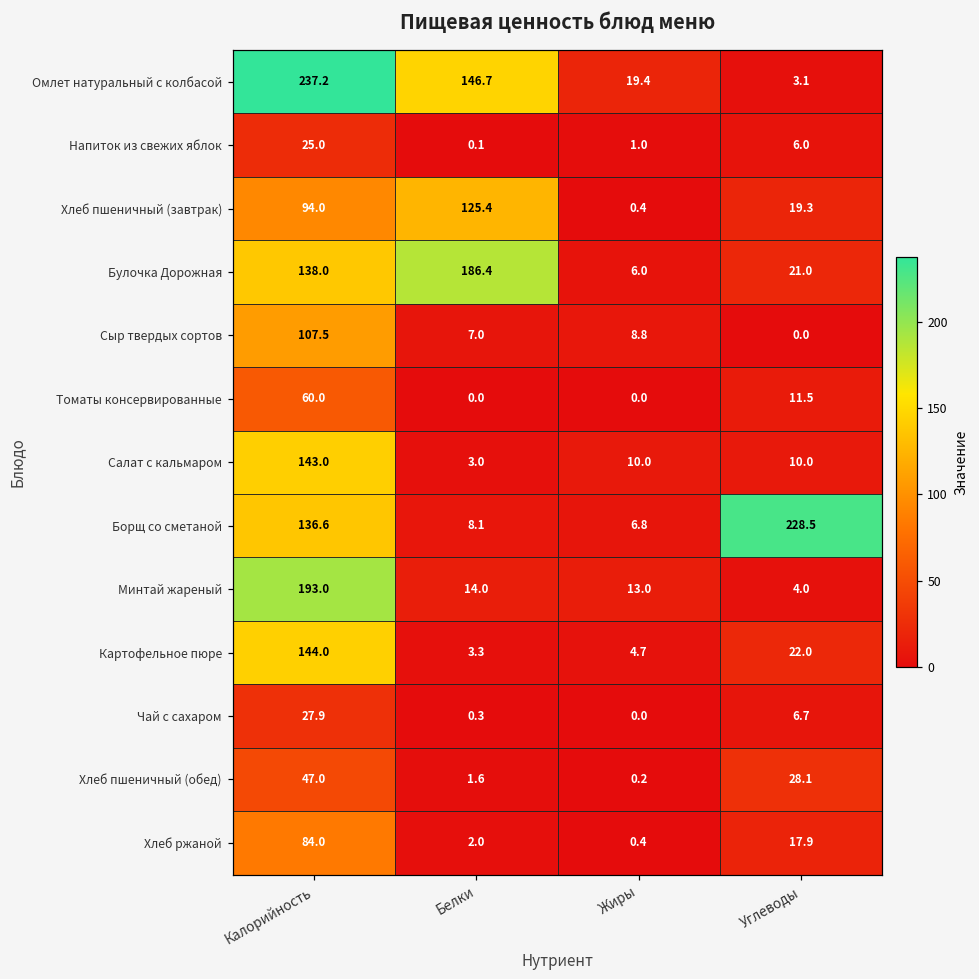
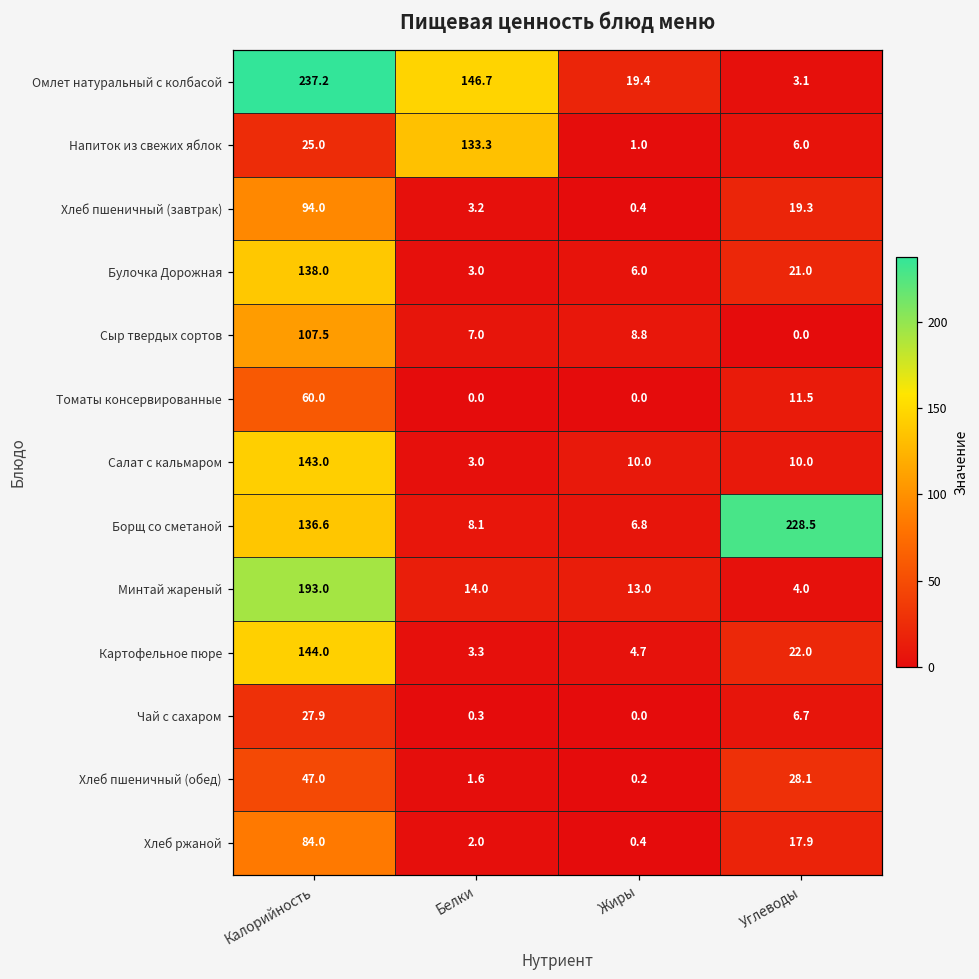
  {
    "Омлет натуральный с колбасой": {
      "Калорийность": 237.2,
      "Белки": 146.7,
      "Жиры": 19.4,
      "Углеводы": 3.1
    },
    "Напиток из свежих яблок": {
      "Калорийность": 25.0,
-     "Белки": 0.1,
+     "Белки": 133.3,
      "Жиры": 1.0,
      "Углеводы": 6.0
    },
    "Хлеб пшеничный (завтрак)": {
      "Калорийность": 94.0,
-     "Белки": 125.4,
+     "Белки": 3.2,
      "Жиры": 0.4,
      "Углеводы": 19.3
    },
    "Булочка Дорожная": {
      "Калорийность": 138.0,
-     "Белки": 186.4,
+     "Белки": 3.0,
      "Жиры": 6.0,
      "Углеводы": 21.0
    },
    "Сыр твердых сортов": {
      "Калорийность": 107.5,
      "Белки": 7.0,
      "Жиры": 8.8,
      "Углеводы": 0.0
    },
    "Томаты консервированные": {
      "Калорийность": 60.0,
      "Белки": 0.0,
      "Жиры": 0.0,
      "Углеводы": 11.5
    },
    "Салат с кальмаром": {
      "Калорийность": 143.0,
      "Белки": 3.0,
      "Жиры": 10.0,
      "Углеводы": 10.0
    },
    "Борщ со сметаной": {
      "Калорийность": 136.6,
      "Белки": 8.1,
      "Жиры": 6.8,
      "Углеводы": 228.5
    },
    "Минтай жареный": {
      "Калорийность": 193.0,
      "Белки": 14.0,
      "Жиры": 13.0,
      "Углеводы": 4.0
    },
    "Картофельное пюре": {
      "Калорийность": 144.0,
      "Белки": 3.3,
      "Жиры": 4.7,
      "Углеводы": 22.0
    },
    "Чай с сахаром": {
      "Калорийность": 27.9,
      "Белки": 0.3,
      "Жиры": 0.0,
      "Углеводы": 6.7
    },
    "Хлеб пшеничный (обед)": {
      "Калорийность": 47.0,
      "Белки": 1.6,
      "Жиры": 0.2,
      "Углеводы": 28.1
    },
    "Хлеб ржаной": {
      "Калорийность": 84.0,
      "Белки": 2.0,
      "Жиры": 0.4,
      "Углеводы": 17.9
    }
  }
